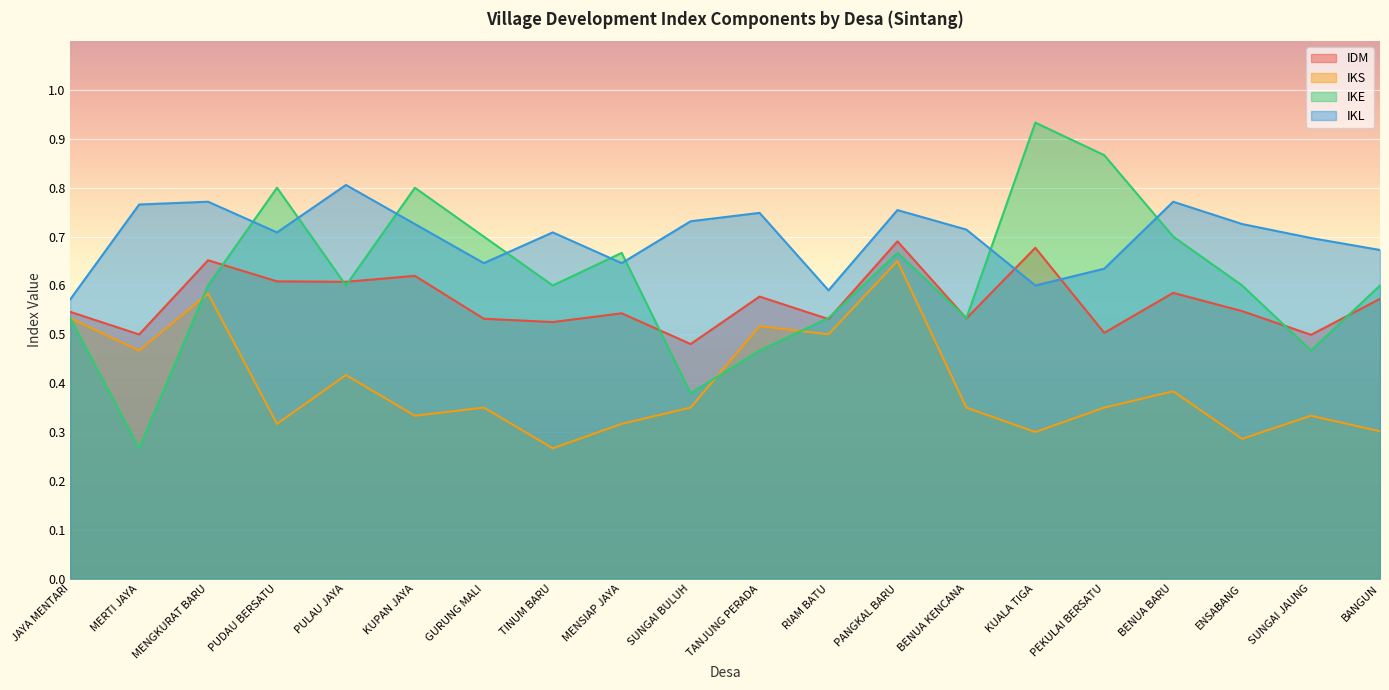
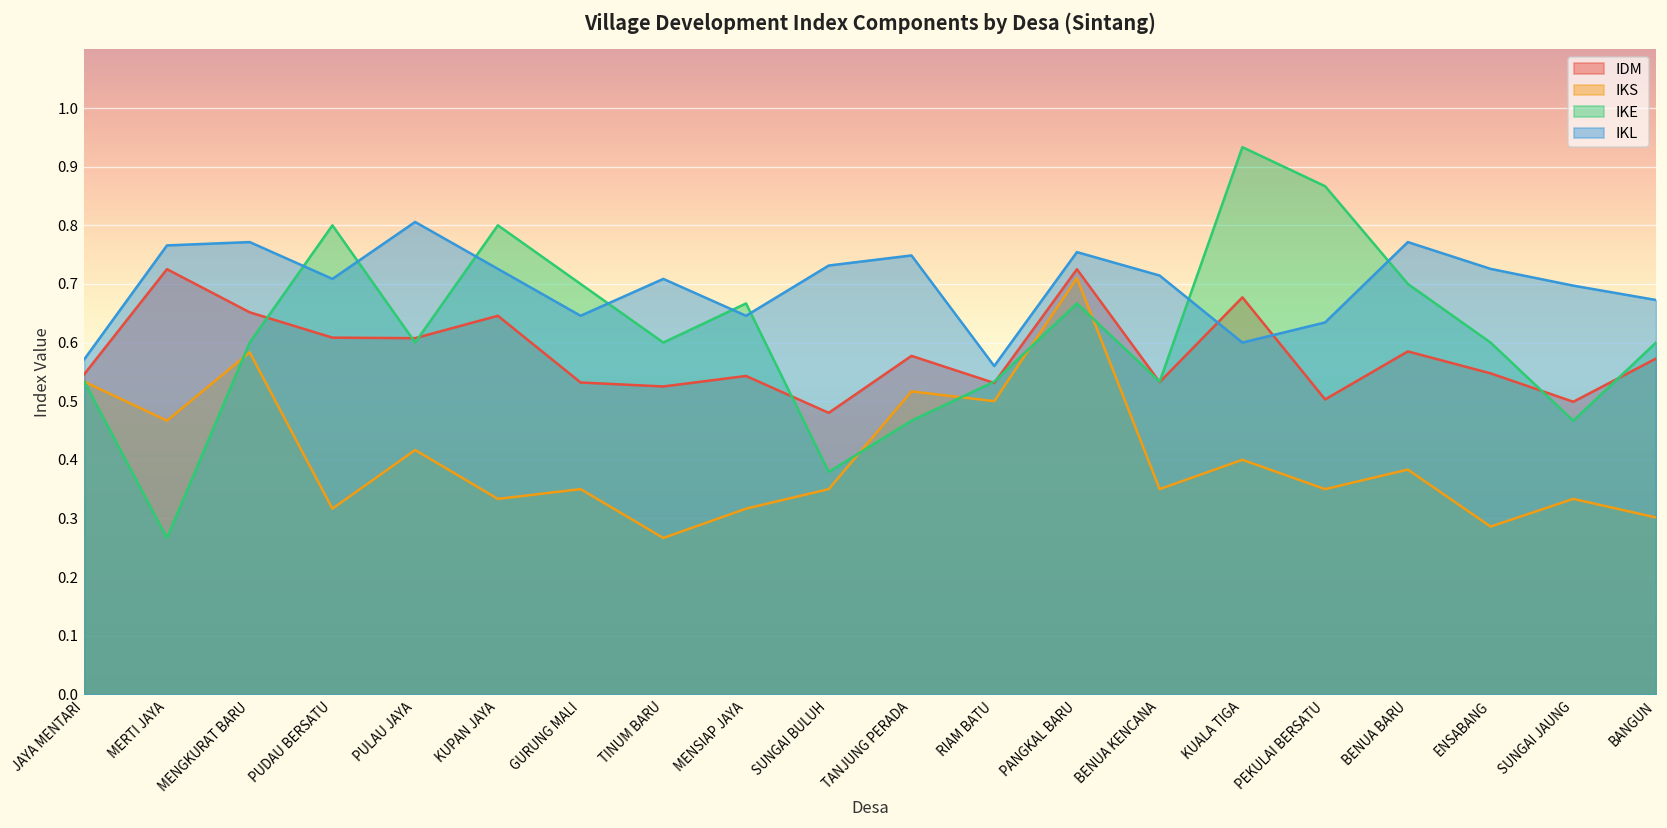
  {
    "IDM": {
      "JAYA MENTARI": 0.55,
-     "MERTI JAYA": 0.50,
+     "MERTI JAYA": 0.73,
      "MENGKURAT BARU": 0.65,
      "PUDAU BERSATU": 0.61,
      "PULAU JAYA": 0.61,
-     "KUPAN JAYA": 0.62,
+     "KUPAN JAYA": 0.65,
      "GURUNG MALI": 0.53,
      "TINUM BARU": 0.53,
      "MENSIAP JAYA": 0.54,
      "SUNGAI BULUH": 0.48,
      "TANJUNG PERADA": 0.58,
-     "PANGKAL BARU": 0.69,
+     "PANGKAL BARU": 0.73,
      "KUALA TIGA": 0.68,
      "PEKULAI BERSATU": 0.50,
      "BENUA BARU": 0.58,
      "ENSABANG": 0.55,
      "SUNGAI JAUNG": 0.50,
      "BANGUN": 0.57
    },
    "IKS": {
      "MERTI JAYA": 0.47,
      "MENGKURAT BARU": 0.58,
      "PUDAU BERSATU": 0.32,
      "PULAU JAYA": 0.42,
      "KUPAN JAYA": 0.33,
      "GURUNG MALI": 0.35,
      "TINUM BARU": 0.27,
      "MENSIAP JAYA": 0.32,
      "SUNGAI BULUH": 0.35,
      "TANJUNG PERADA": 0.52,
      "RIAM BATU": 0.50,
-     "PANGKAL BARU": 0.65,
+     "PANGKAL BARU": 0.71,
      "BENUA KENCANA": 0.35,
-     "KUALA TIGA": 0.3,
+     "KUALA TIGA": 0.4,
      "PEKULAI BERSATU": 0.35,
      "BENUA BARU": 0.38,
      "ENSABANG": 0.29,
      "SUNGAI JAUNG": 0.33,
      "BANGUN": 0.30
    },
    "IKE": {
      "MERTI JAYA": 0.27,
      "MENGKURAT BARU": 0.60,
      "PUDAU BERSATU": 0.80,
      "PULAU JAYA": 0.60,
      "KUPAN JAYA": 0.80,
      "GURUNG MALI": 0.70,
      "TINUM BARU": 0.60,
      "MENSIAP JAYA": 0.67,
      "SUNGAI BULUH": 0.38,
      "TANJUNG PERADA": 0.47,
      "PANGKAL BARU": 0.67,
      "KUALA TIGA": 0.93,
      "PEKULAI BERSATU": 0.87,
      "BENUA BARU": 0.70,
      "ENSABANG": 0.60,
      "SUNGAI JAUNG": 0.47,
      "BANGUN": 0.60
    },
    "IKL": {
      "JAYA MENTARI": 0.57,
      "MERTI JAYA": 0.77,
      "MENGKURAT BARU": 0.77,
      "PUDAU BERSATU": 0.71,
      "PULAU JAYA": 0.81,
      "KUPAN JAYA": 0.73,
      "GURUNG MALI": 0.65,
      "TINUM BARU": 0.71,
      "MENSIAP JAYA": 0.65,
      "SUNGAI BULUH": 0.73,
      "TANJUNG PERADA": 0.75,
-     "RIAM BATU": 0.59,
+     "RIAM BATU": 0.56,
      "PANGKAL BARU": 0.75,
      "BENUA KENCANA": 0.71,
      "KUALA TIGA": 0.60,
      "PEKULAI BERSATU": 0.63,
      "BENUA BARU": 0.77,
      "ENSABANG": 0.73,
      "SUNGAI JAUNG": 0.70,
      "BANGUN": 0.67
    }
  }
